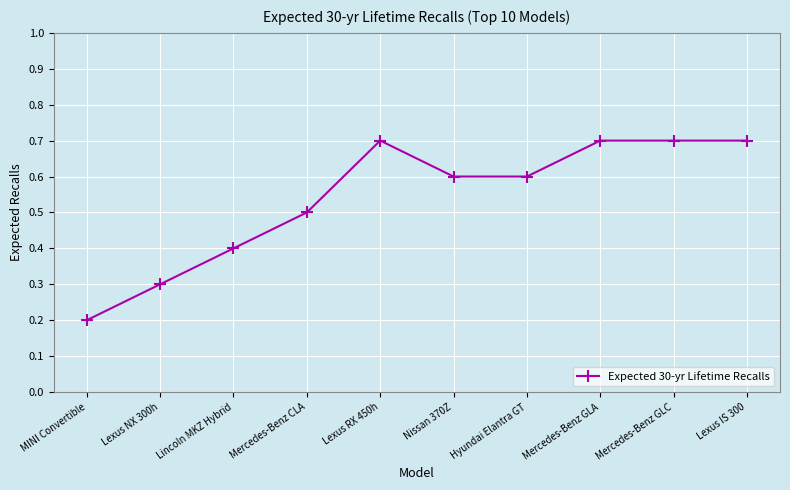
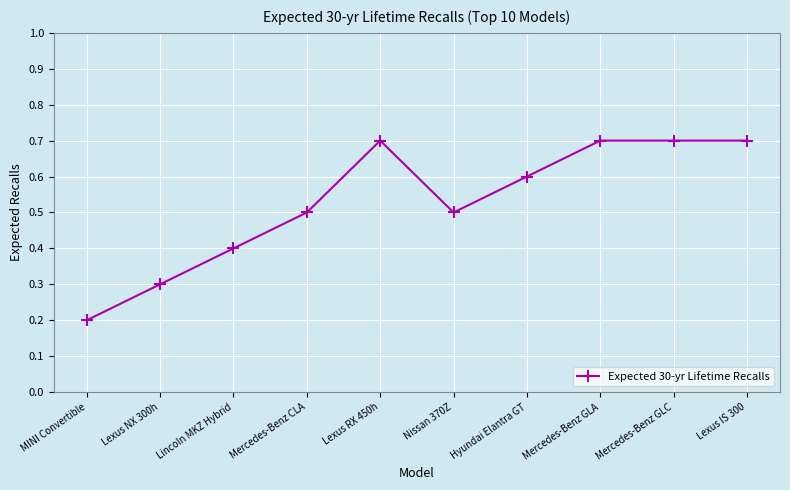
  {
    "MINI Convertible": 0.2,
    "Lexus NX 300h": 0.3,
    "Lincoln MKZ Hybrid": 0.4,
    "Mercedes-Benz CLA": 0.5,
    "Lexus RX 450h": 0.7,
-   "Nissan 370Z": 0.6,
+   "Nissan 370Z": 0.5,
    "Hyundai Elantra GT": 0.6,
    "Mercedes-Benz GLA": 0.7,
    "Mercedes-Benz GLC": 0.7,
    "Lexus IS 300": 0.7
  }
